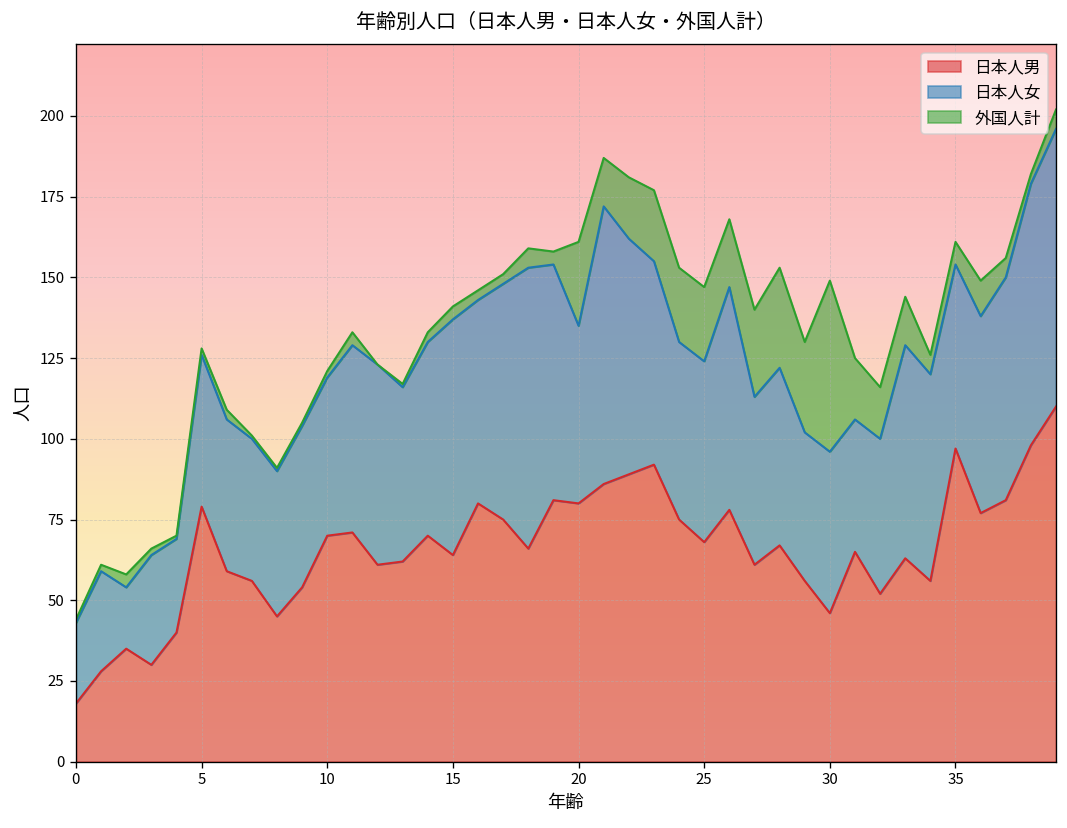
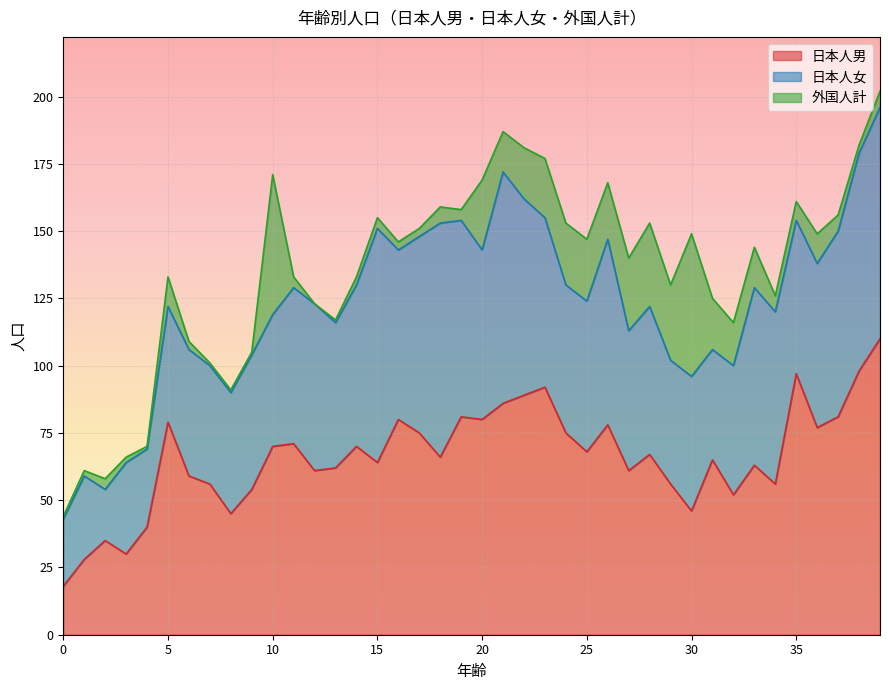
  {
    "日本人男": {
      "0": 18,
      "5": 79,
      "10": 70,
      "15": 64,
      "20": 80,
      "25": 68,
      "30": 46,
      "35": 97
    },
    "日本人女": {
      "0": 25,
-     "5": 47,
+     "5": 43,
      "10": 49,
-     "15": 73,
-     "20": 55,
+     "15": 87,
+     "20": 63,
      "25": 56,
      "30": 50,
      "35": 57
    },
    "外国人計": {
      "0": 1,
-     "5": 2,
-     "10": 2,
+     "5": 11,
+     "10": 52,
      "15": 4,
      "20": 26,
      "25": 23,
      "30": 53,
      "35": 7
    }
  }
